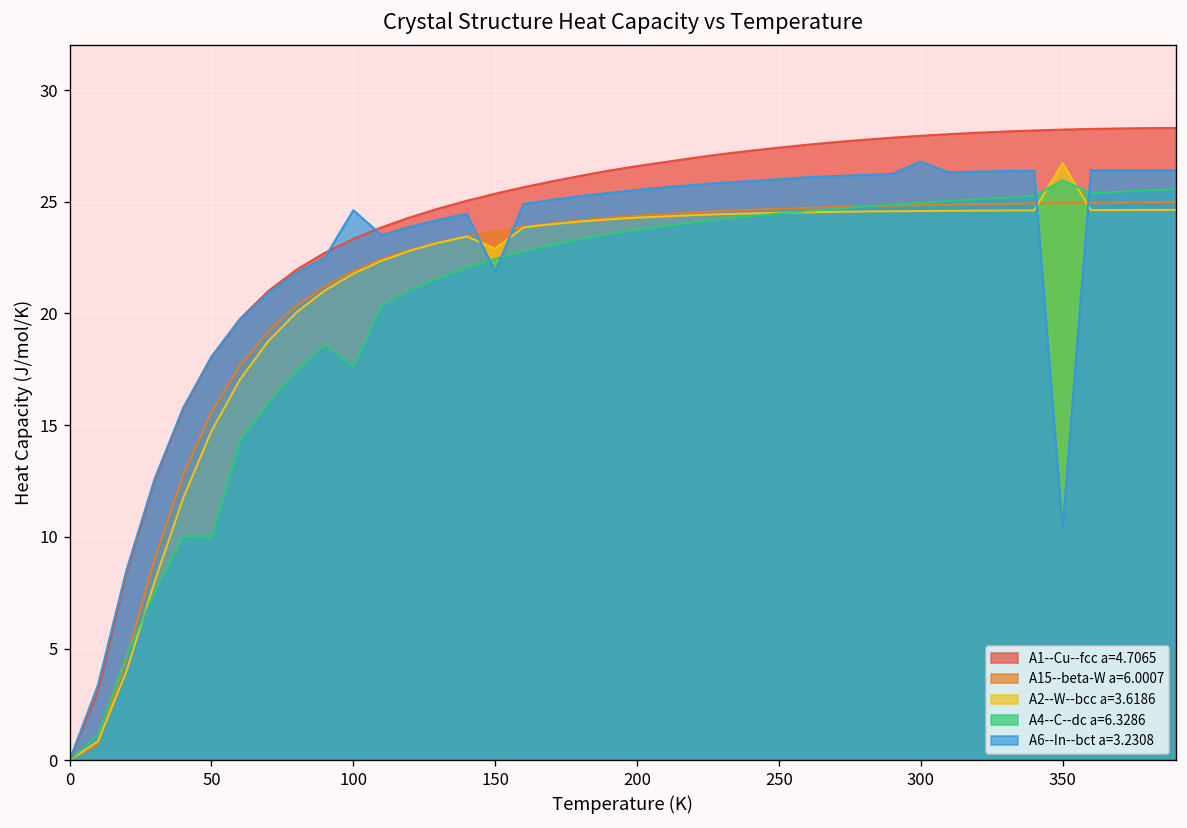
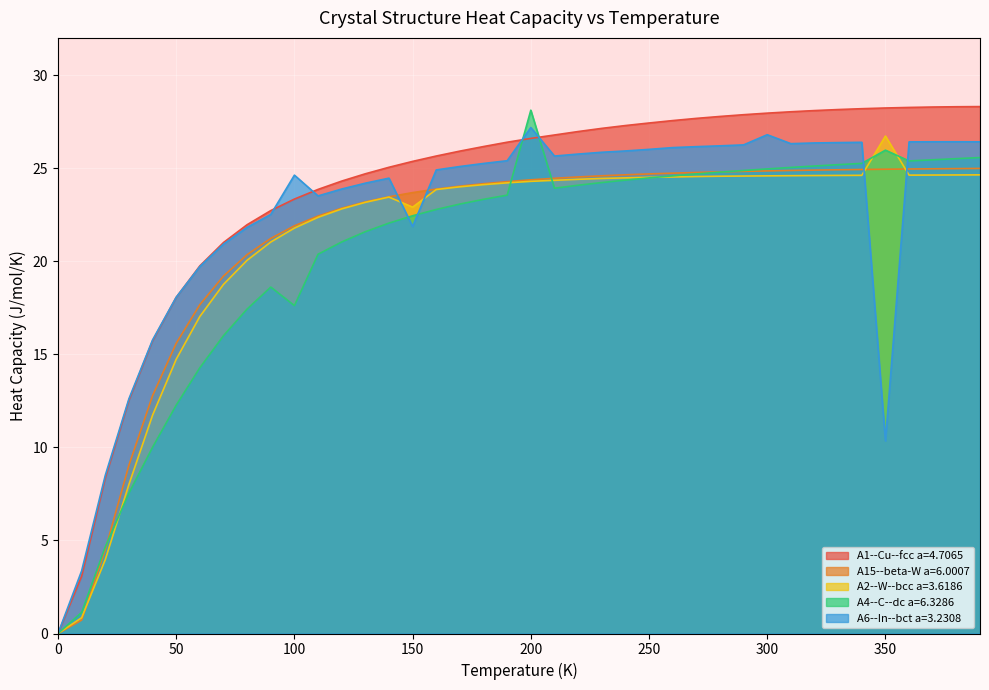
  {
    "A2--W--bcc a=3.6186": {
      "50": 14.7,
      "150": 22.9,
      "300": 24.6,
      "350": 26.7
    },
    "A4--C--dc a=6.3286": {
-     "50": 10.0,
+     "50": 12.3,
      "100": 17.6,
      "150": 22.4,
-     "200": 23.7,
+     "200": 28.1,
      "350": 26.0
    },
    "A6--In--bct a=3.2308": {
      "100": 24.6,
      "150": 21.9,
-     "200": 25.5,
+     "200": 27.2,
      "250": 26.0,
      "300": 26.8,
      "350": 10.3
    }
  }
